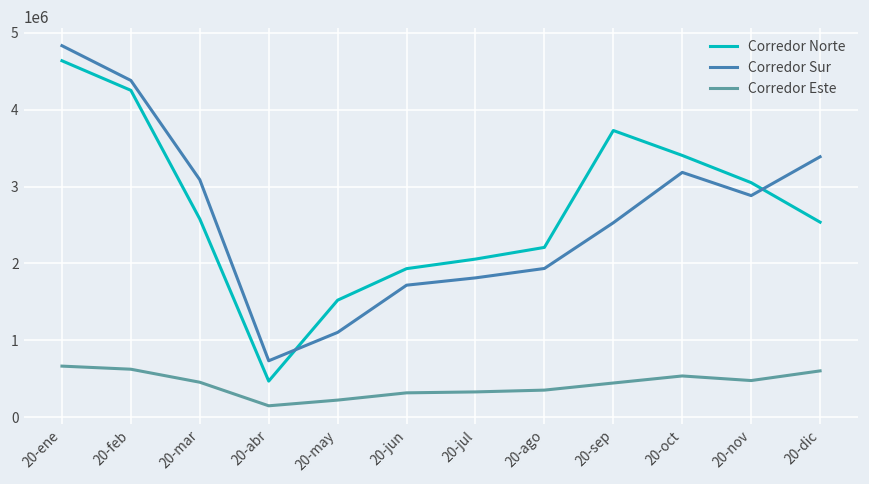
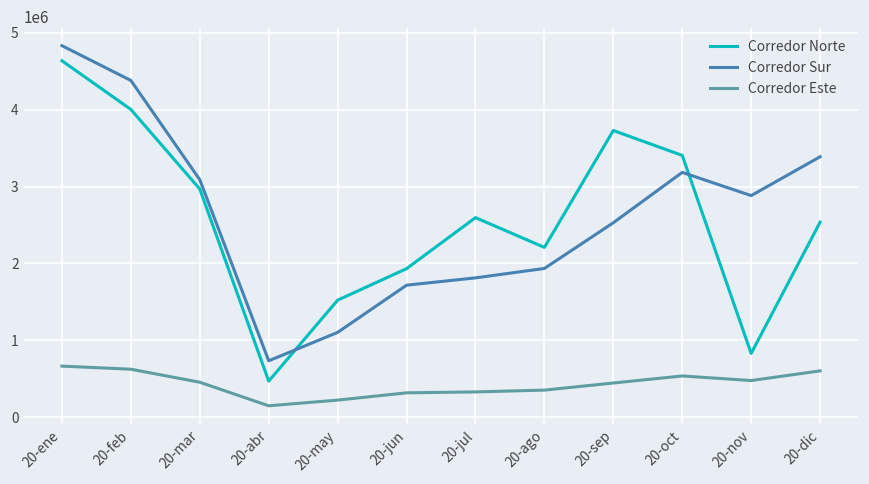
  {
    "Corredor Norte": {
      "20-ene": 4600000,
-     "20-feb": 4300000,
-     "20-mar": 2600000,
+     "20-feb": 4000000,
+     "20-mar": 3000000,
      "20-abr": 500000,
      "20-may": 1500000,
      "20-jun": 1900000,
-     "20-jul": 2100000,
+     "20-jul": 2600000,
      "20-ago": 2200000,
      "20-sep": 3700000,
      "20-oct": 3400000,
-     "20-nov": 3100000,
+     "20-nov": 800000,
      "20-dic": 2500000
    }
  }
